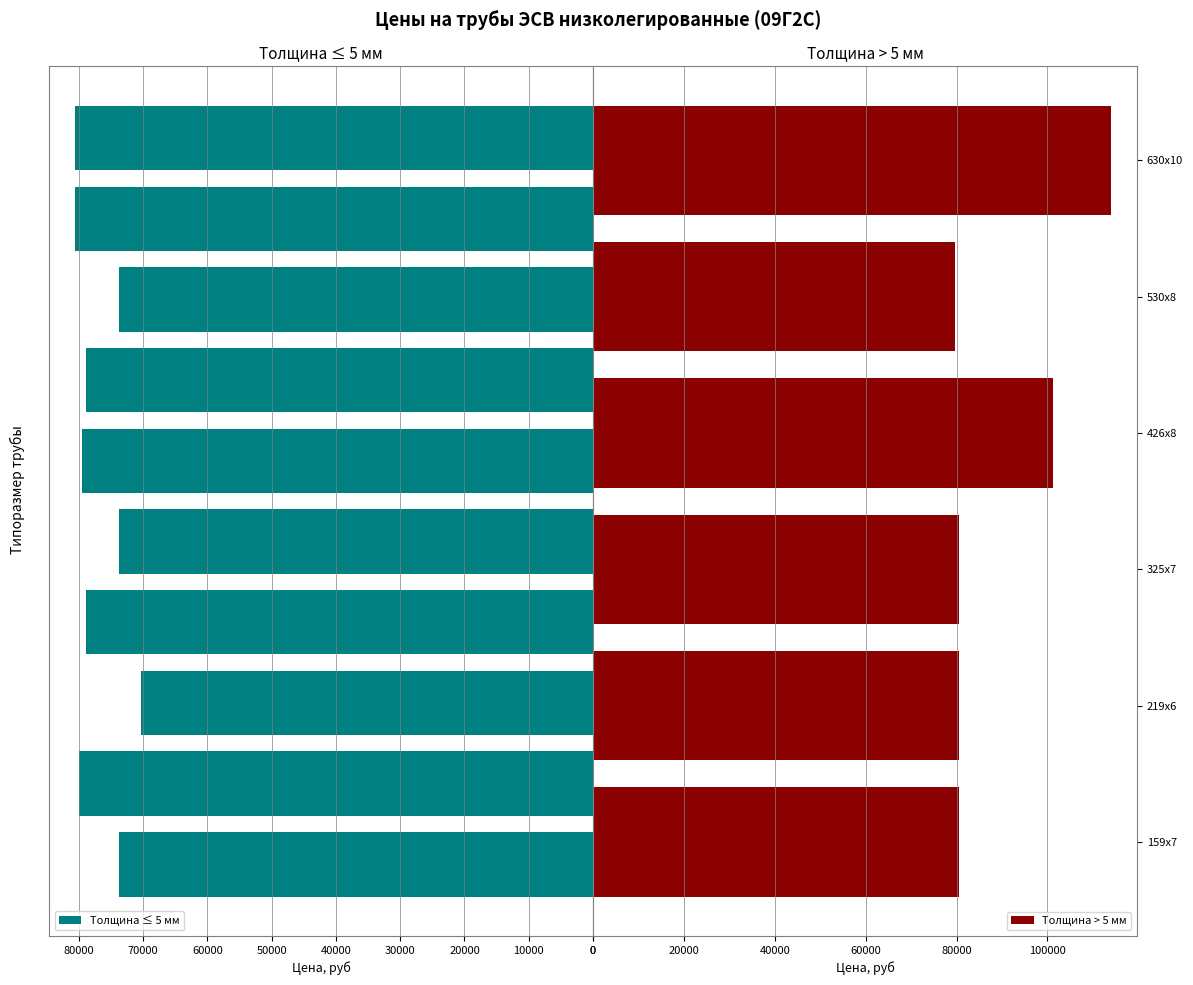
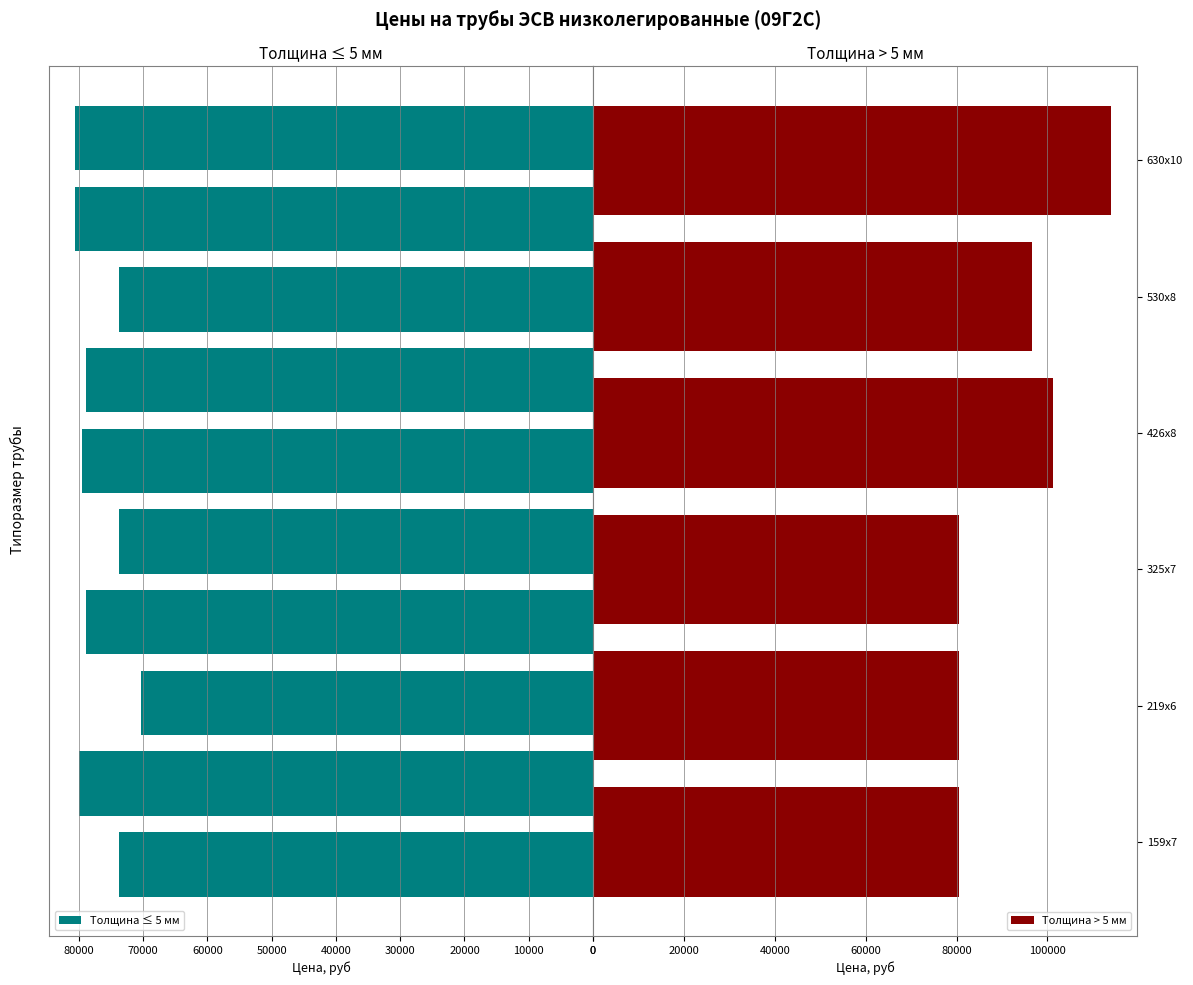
  {
    "Толщина > 5 мм": {
      "630x10": 114000,
-     "530x8": 80000,
+     "530x8": 97000,
      "426x8": 101000,
      "325x7": 81000,
      "219x6": 81000,
      "159x7": 81000
    }
  }
